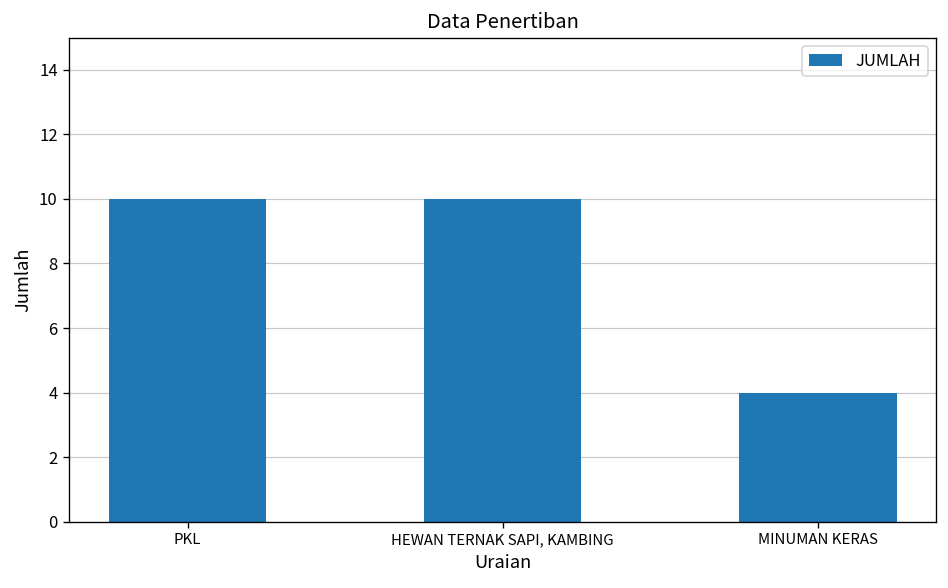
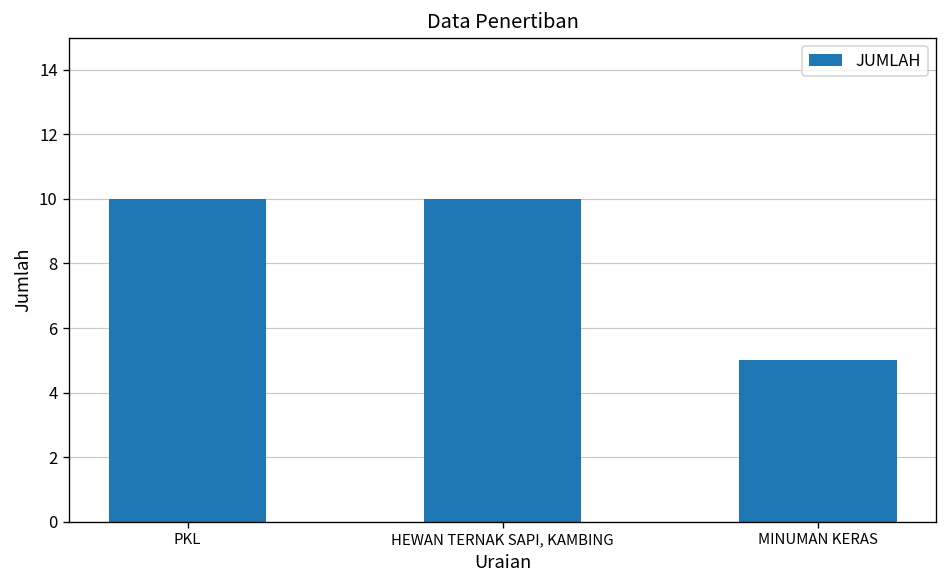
  {
    "PKL": 10,
    "HEWAN TERNAK SAPI, KAMBING": 10,
-   "MINUMAN KERAS": 4
+   "MINUMAN KERAS": 5
  }
